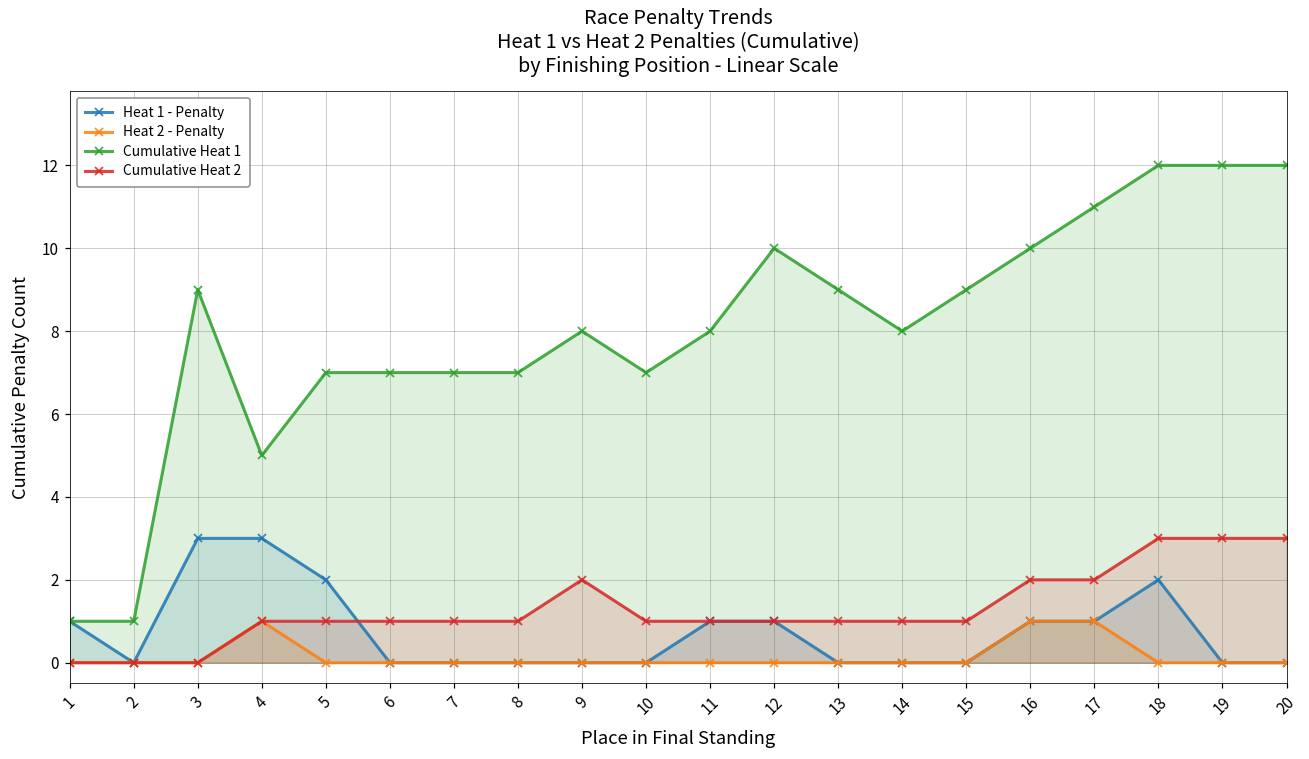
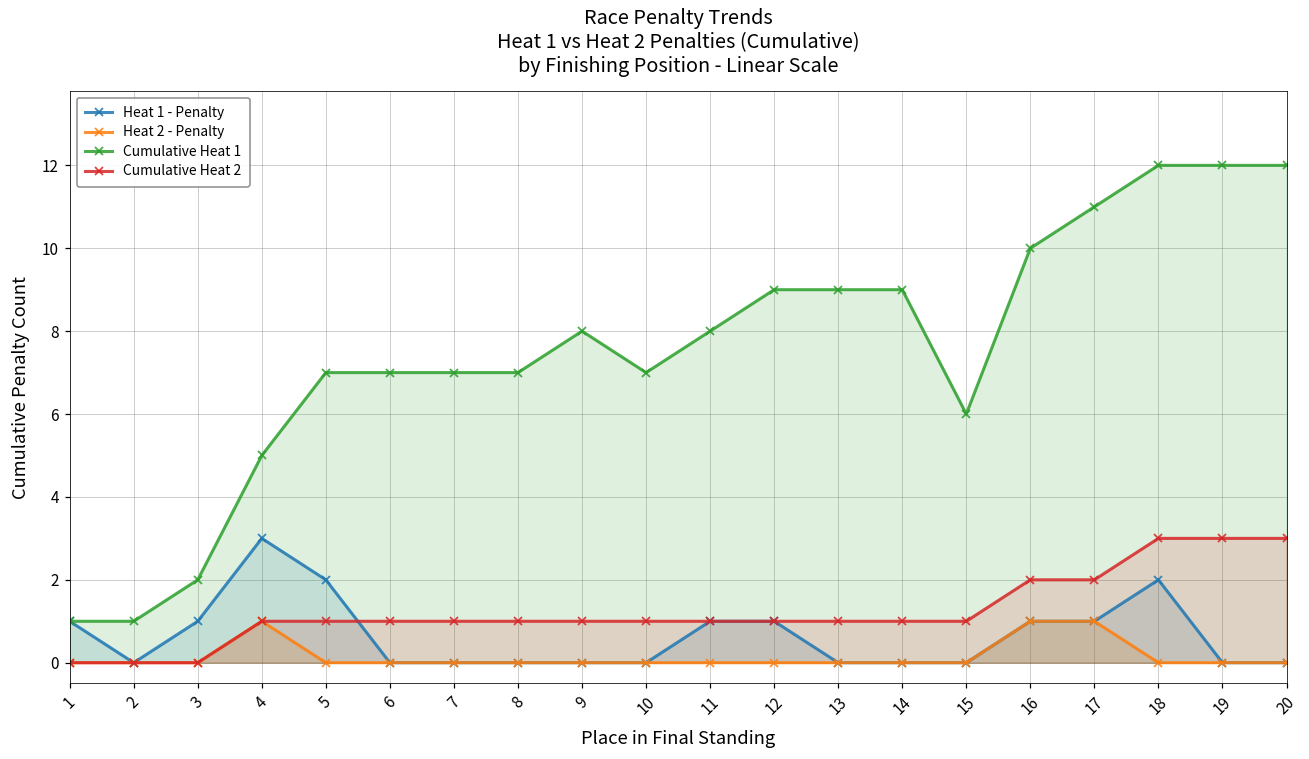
  {
    "Heat 1 - Penalty": {
-     "3": 3,
+     "3": 1,
      "4": 3,
      "5": 2,
      "18": 2
    },
    "Heat 2 - Penalty": {
      "5": 0,
      "11": 0,
      "12": 0,
      "18": 0
    },
    "Cumulative Heat 1": {
      "2": 1,
-     "3": 9,
+     "3": 2,
      "4": 5,
      "5": 7,
      "6": 7,
      "7": 7,
      "8": 7,
      "9": 8,
      "10": 7,
      "11": 8,
-     "12": 10,
+     "12": 9,
      "13": 9,
-     "14": 8,
-     "15": 9,
+     "14": 9,
+     "15": 6,
      "16": 10,
      "17": 11,
      "18": 12,
      "19": 12,
      "20": 12
    },
    "Cumulative Heat 2": {
      "5": 1,
      "6": 1,
      "7": 1,
      "8": 1,
-     "9": 2,
+     "9": 1,
      "10": 1,
      "13": 1,
      "14": 1,
      "15": 1,
      "16": 2,
      "17": 2,
      "18": 3,
      "19": 3,
      "20": 3
    }
  }
